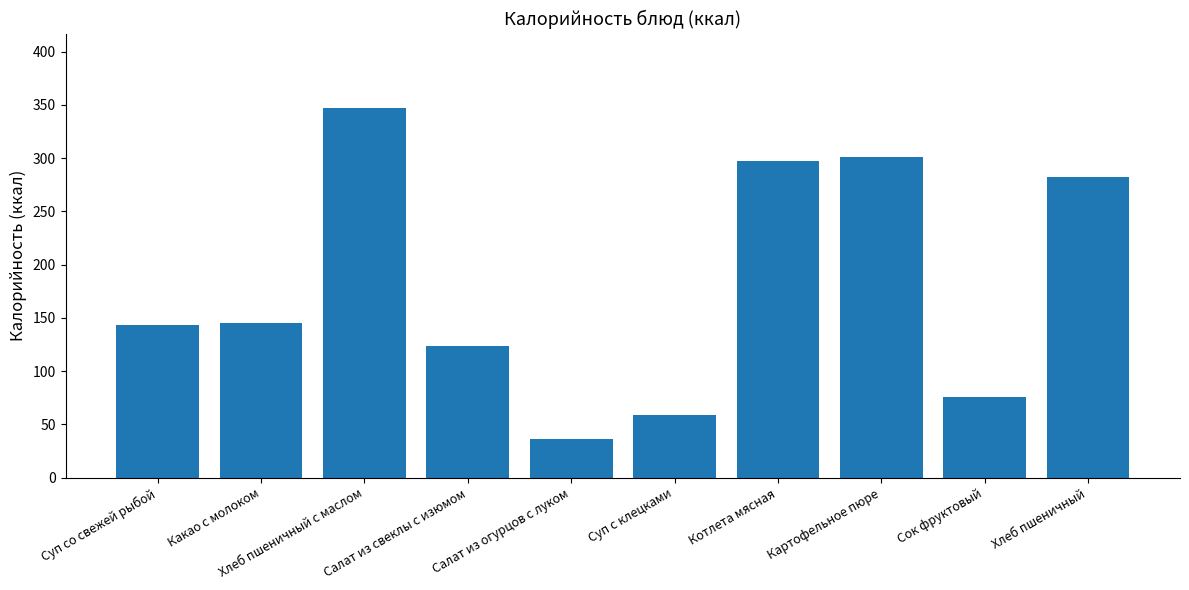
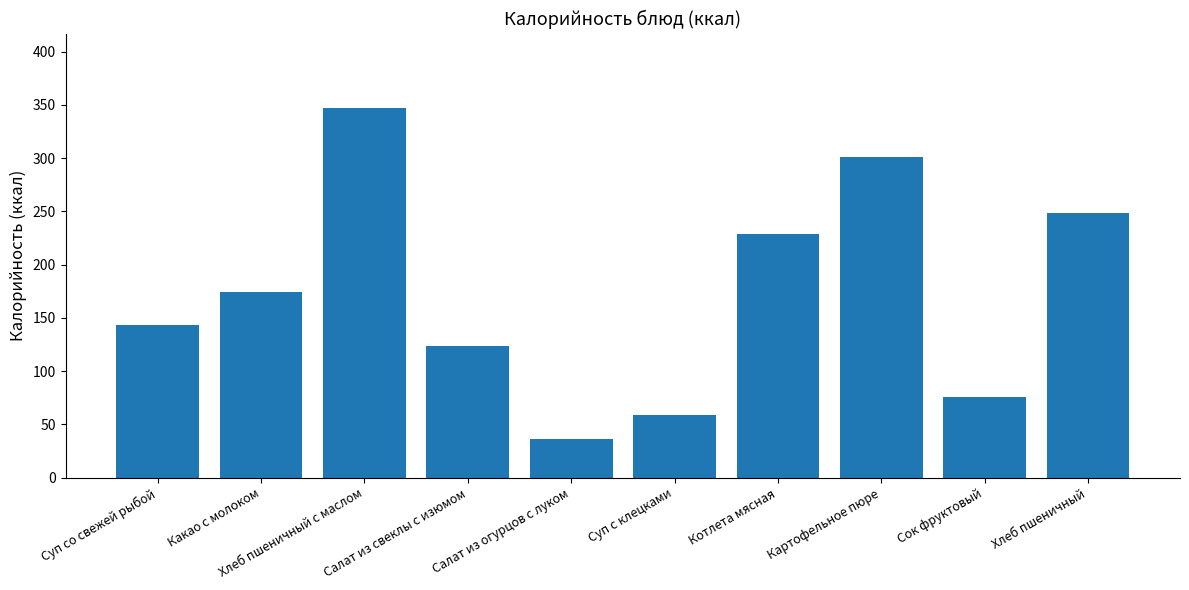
  {
    "Суп со свежей рыбой": 144,
-   "Какао с молоком": 145,
+   "Какао с молоком": 174,
    "Хлеб пшеничный с маслом": 348,
    "Салат из свеклы с изюмом": 124,
    "Салат из огурцов с луком": 36,
    "Суп с клецками": 59,
-   "Котлета мясная": 297,
+   "Котлета мясная": 229,
    "Картофельное пюре": 301,
    "Сок фруктовый": 76,
-   "Хлеб пшеничный": 282
+   "Хлеб пшеничный": 249
  }
